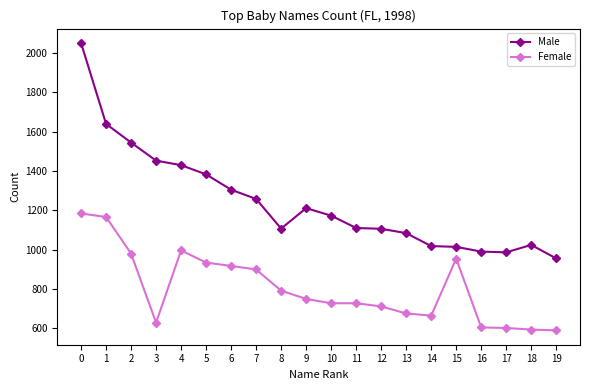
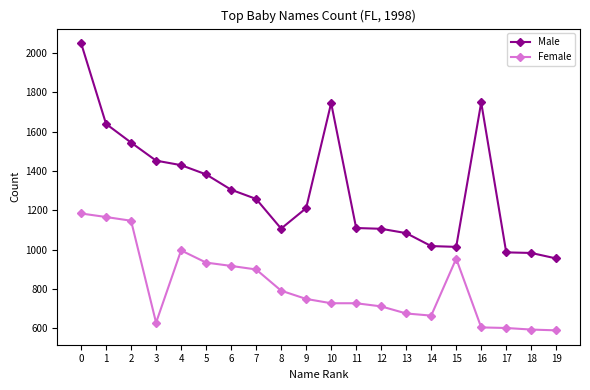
  {
    "Male": {
      "0": 2050,
      "1": 1640,
      "2": 1550,
      "3": 1450,
      "4": 1430,
      "5": 1380,
      "6": 1310,
      "7": 1260,
      "8": 1110,
      "9": 1210,
-     "10": 1170,
+     "10": 1750,
      "11": 1110,
      "12": 1110,
      "13": 1080,
      "14": 1020,
      "15": 1010,
-     "16": 990,
+     "16": 1750,
      "17": 990,
-     "18": 1020,
+     "18": 980,
      "19": 960
    },
    "Female": {
      "0": 1180,
      "1": 1170,
-     "2": 980,
+     "2": 1150,
      "3": 630,
      "4": 1000,
      "5": 930,
      "6": 920,
      "7": 900,
      "8": 790,
      "9": 750,
      "10": 730,
      "11": 730,
      "12": 710,
      "13": 680,
      "14": 660,
      "15": 950,
      "16": 600,
      "17": 600,
      "18": 590,
      "19": 590
    }
  }
